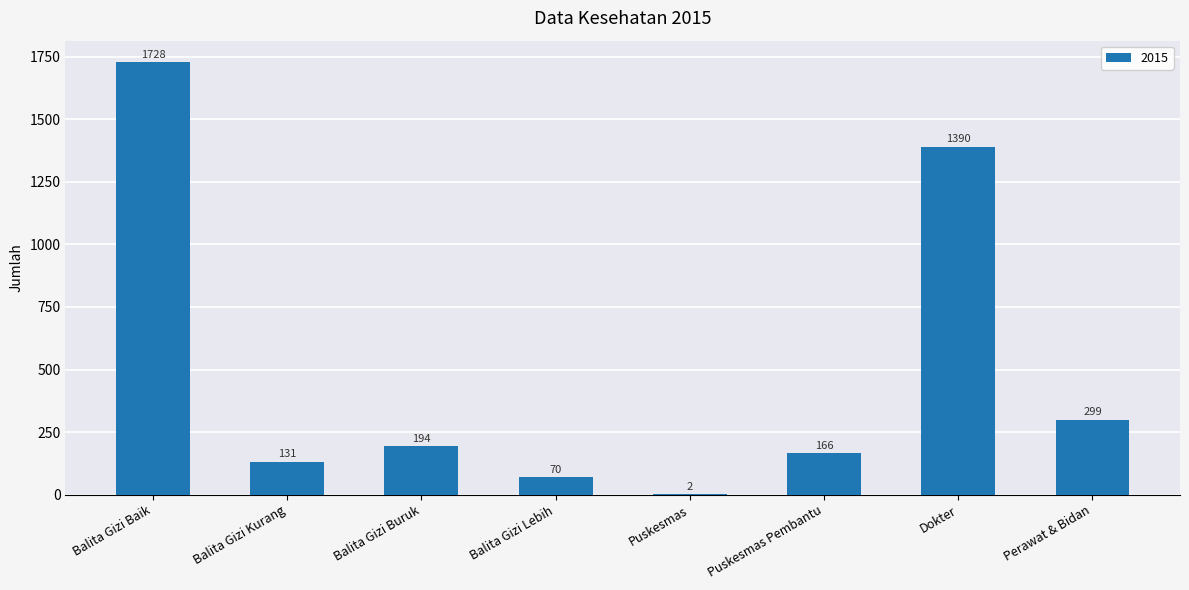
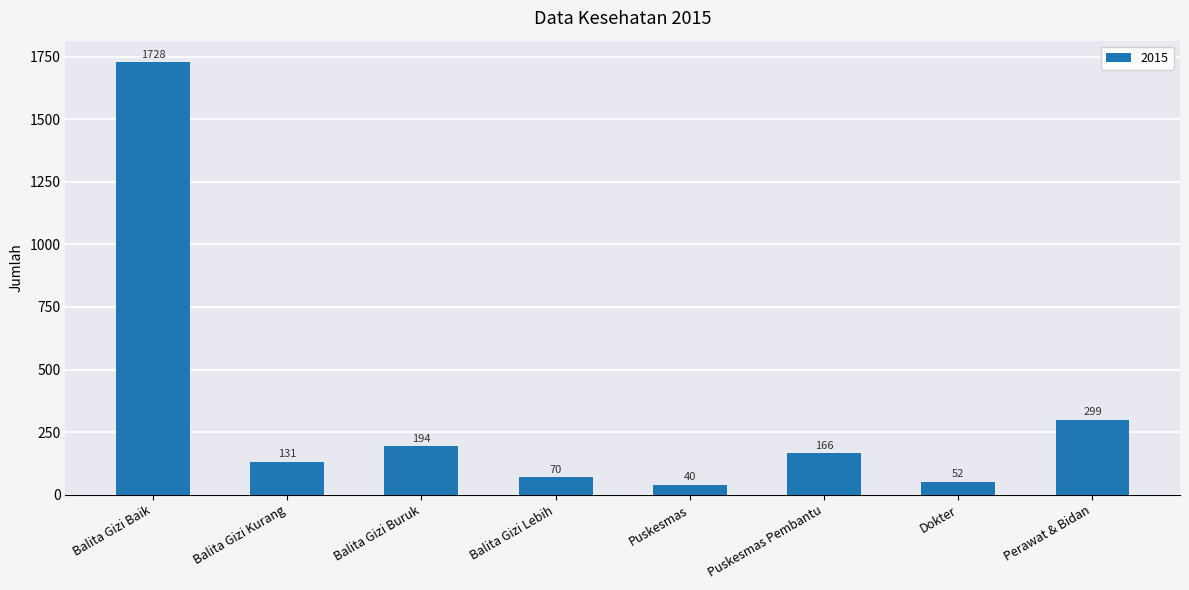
  {
    "Balita Gizi Baik": 1728,
    "Balita Gizi Kurang": 131,
    "Balita Gizi Buruk": 194,
    "Balita Gizi Lebih": 70,
-   "Puskesmas": 2,
+   "Puskesmas": 40,
    "Puskesmas Pembantu": 166,
-   "Dokter": 1390,
+   "Dokter": 52,
    "Perawat & Bidan": 299
  }
